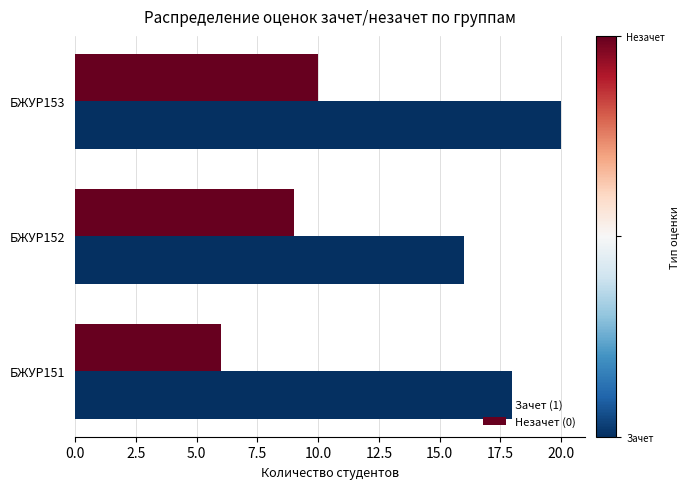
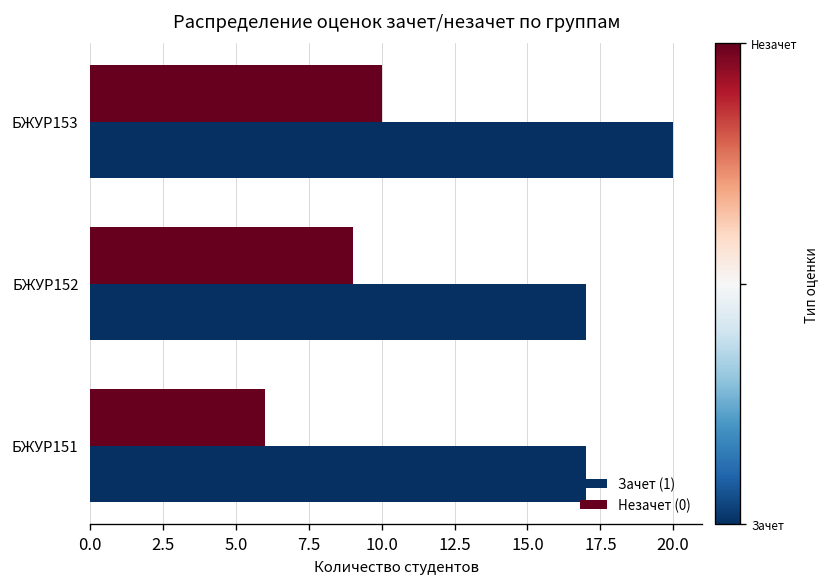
  {
    "Зачет (1)": {
      "БЖУР153": 20,
-     "БЖУР152": 16,
-     "БЖУР151": 18
+     "БЖУР152": 17,
+     "БЖУР151": 17
    },
    "Незачет (0)": {
      "БЖУР153": 10,
      "БЖУР152": 9,
      "БЖУР151": 6
    }
  }
